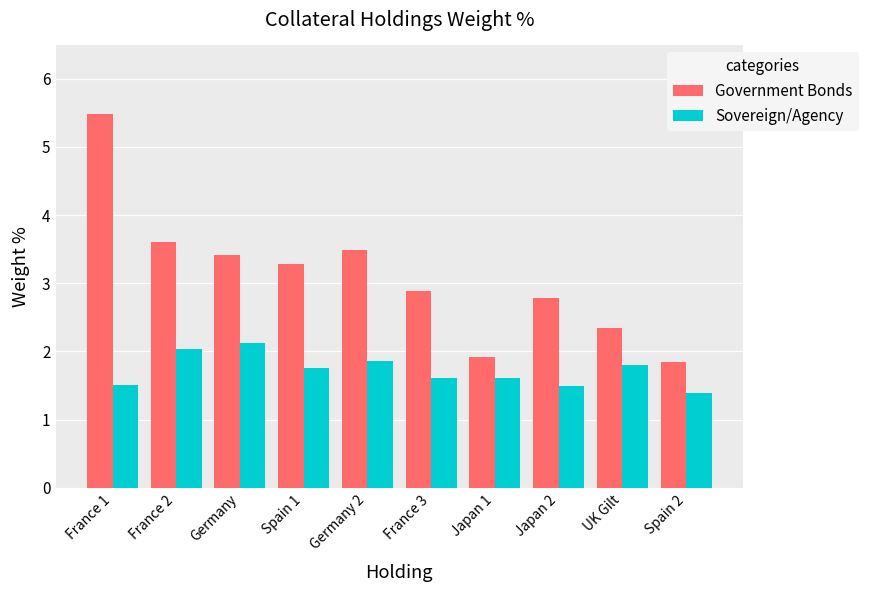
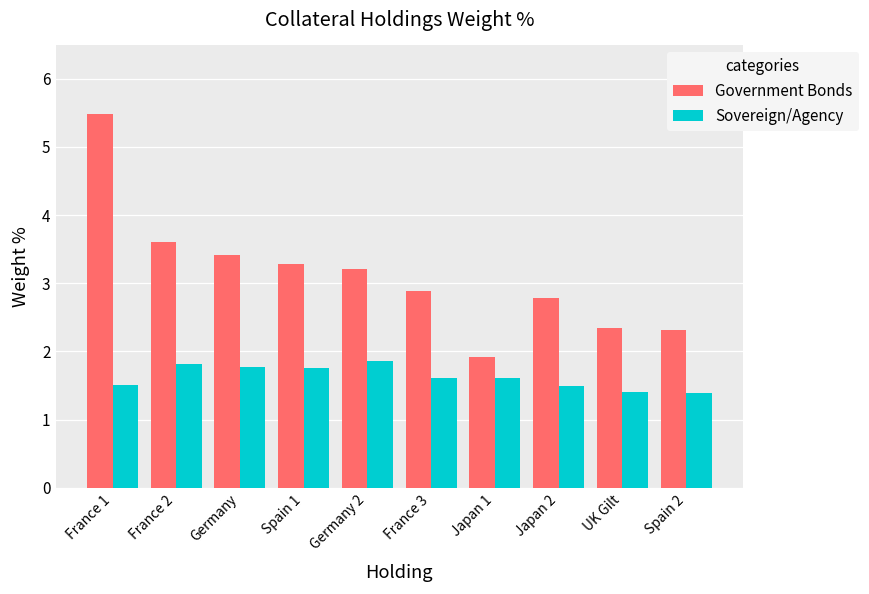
  {
    "Government Bonds": {
      "France 1": 5.5,
      "France 2": 3.6,
      "Germany": 3.4,
      "Spain 1": 3.3,
-     "Germany 2": 3.5,
+     "Germany 2": 3.2,
      "France 3": 2.9,
      "Japan 1": 1.9,
      "Japan 2": 2.8,
      "UK Gilt": 2.3,
-     "Spain 2": 1.8
+     "Spain 2": 2.3
    },
    "Sovereign/Agency": {
      "France 1": 1.5,
-     "France 2": 2.0,
-     "Germany": 2.1,
+     "France 2": 1.8,
+     "Germany": 1.8,
      "Spain 1": 1.8,
      "Germany 2": 1.9,
      "France 3": 1.6,
      "Japan 1": 1.6,
      "Japan 2": 1.5,
-     "UK Gilt": 1.8,
+     "UK Gilt": 1.4,
      "Spain 2": 1.4
    }
  }
